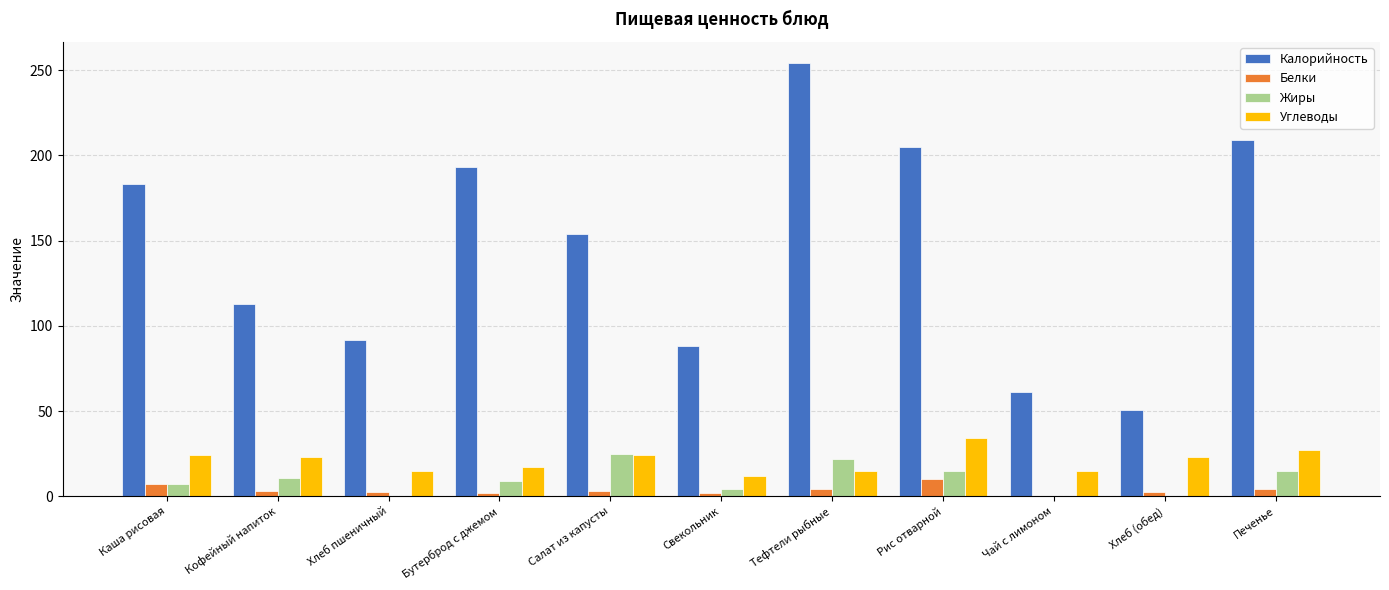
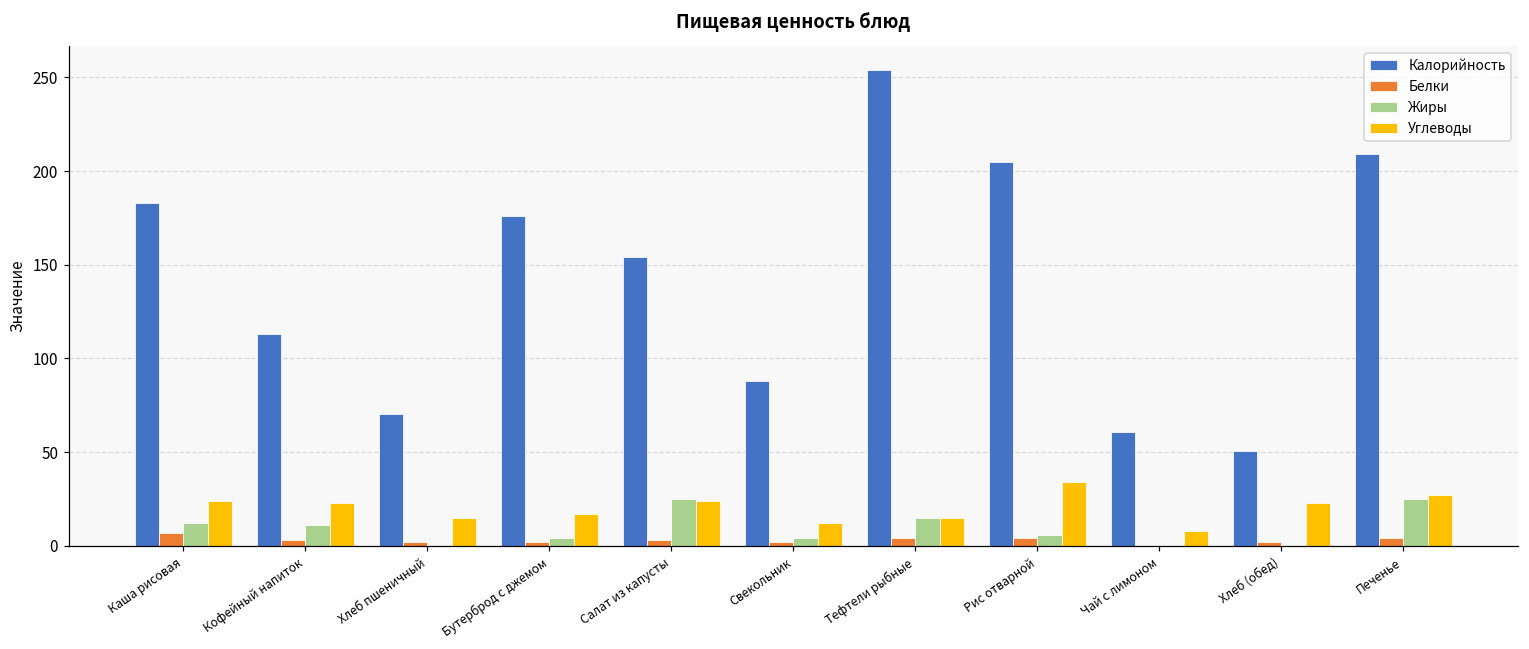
  {
    "Калорийность": {
      "Каша рисовая": 183,
      "Кофейный напиток": 113,
-     "Хлеб пшеничный": 92,
-     "Бутерброд с джемом": 193,
+     "Хлеб пшеничный": 71,
+     "Бутерброд с джемом": 176,
      "Салат из капусты": 154,
      "Свекольник": 88,
      "Тефтели рыбные": 254,
      "Рис отварной": 205,
      "Чай с лимоном": 61,
      "Хлеб (обед)": 51,
      "Печенье": 209
    },
    "Белки": {
      "Каша рисовая": 7,
      "Кофейный напиток": 3,
      "Хлеб пшеничный": 2,
      "Бутерброд с джемом": 2,
      "Салат из капусты": 3,
      "Свекольник": 2,
      "Тефтели рыбные": 4,
-     "Рис отварной": 10,
+     "Рис отварной": 4,
      "Чай с лимоном": 0,
      "Хлеб (обед)": 2,
      "Печенье": 4
    },
    "Жиры": {
-     "Каша рисовая": 7,
+     "Каша рисовая": 12,
      "Кофейный напиток": 11,
-     "Бутерброд с джемом": 9,
+     "Бутерброд с джемом": 4,
      "Салат из капусты": 25,
      "Свекольник": 4,
-     "Тефтели рыбные": 22,
-     "Рис отварной": 15,
+     "Тефтели рыбные": 15,
+     "Рис отварной": 6,
      "Чай с лимоном": 0,
-     "Печенье": 15
+     "Печенье": 25
    },
    "Углеводы": {
      "Каша рисовая": 24,
      "Кофейный напиток": 23,
      "Хлеб пшеничный": 15,
      "Бутерброд с джемом": 17,
      "Салат из капусты": 24,
      "Свекольник": 12,
      "Тефтели рыбные": 15,
      "Рис отварной": 34,
-     "Чай с лимоном": 15,
+     "Чай с лимоном": 8,
      "Хлеб (обед)": 23,
      "Печенье": 27
    }
  }
